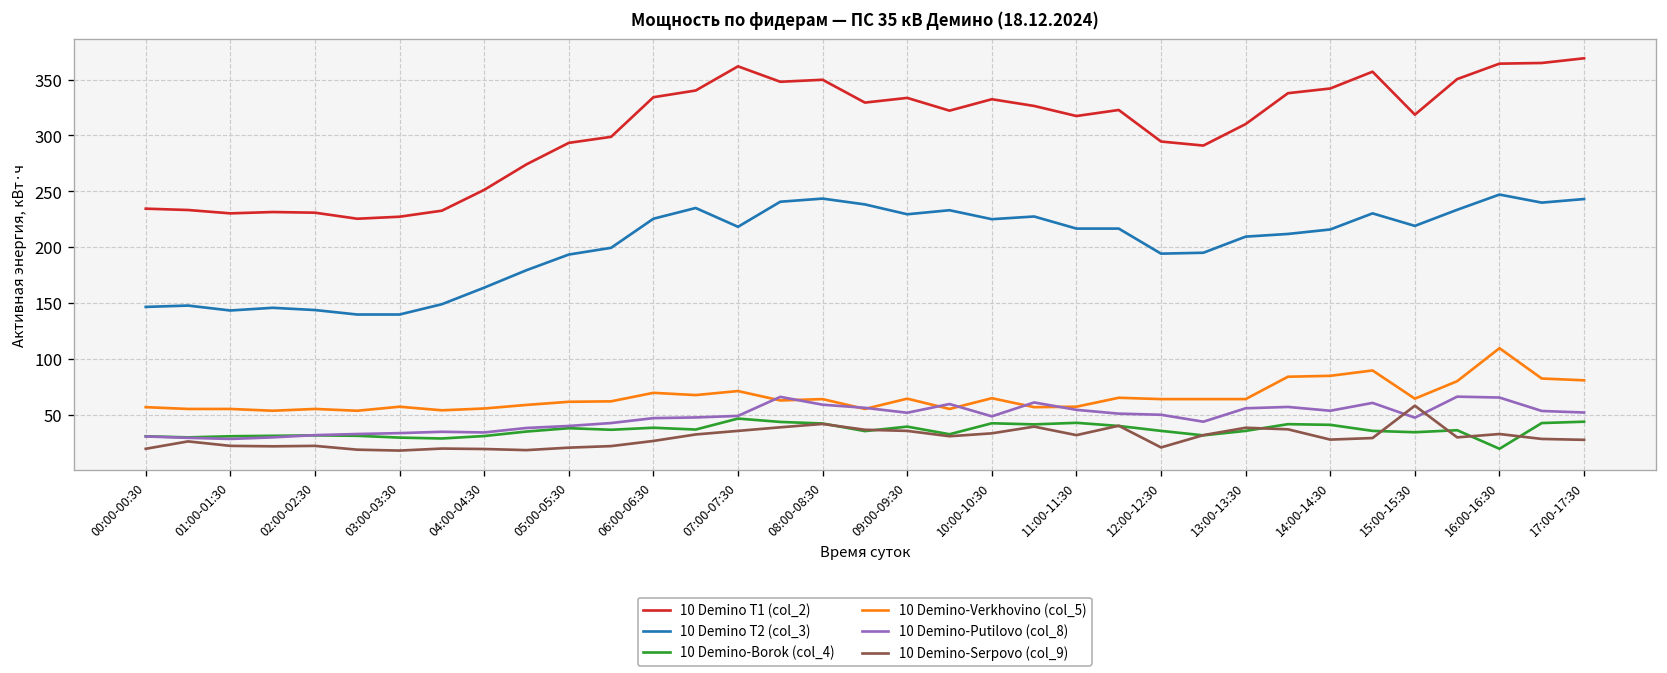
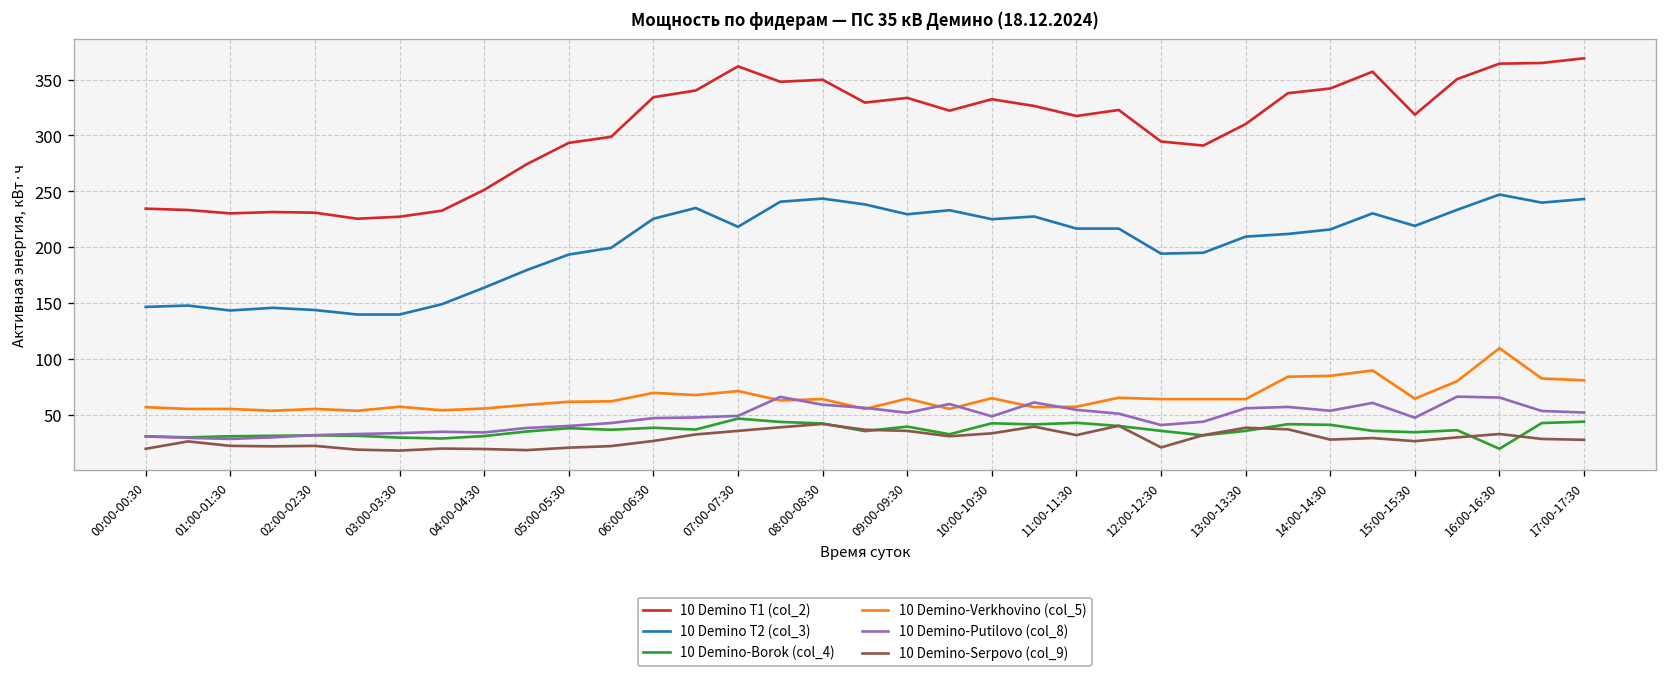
  {
    "10 Demino T1 (col_2)": {
      "00:00-00:30": 230,
      "01:00-01:30": 230,
      "02:00-02:30": 230,
      "03:00-03:30": 230,
      "04:00-04:30": 250,
      "05:00-05:30": 290,
      "06:00-06:30": 330,
      "07:00-07:30": 360,
      "08:00-08:30": 350,
      "09:00-09:30": 330,
      "10:00-10:30": 330,
      "11:00-11:30": 320,
      "12:00-12:30": 290,
      "13:00-13:30": 310,
      "14:00-14:30": 340,
      "15:00-15:30": 320,
      "16:00-16:30": 360,
      "17:00-17:30": 370
    },
    "10 Demino T2 (col_3)": {
      "00:00-00:30": 150,
      "01:00-01:30": 140,
      "02:00-02:30": 140,
      "03:00-03:30": 140,
      "04:00-04:30": 160,
      "05:00-05:30": 190,
      "06:00-06:30": 230,
      "07:00-07:30": 220,
      "08:00-08:30": 240,
      "09:00-09:30": 230,
      "10:00-10:30": 230,
      "11:00-11:30": 220,
      "12:00-12:30": 190,
      "13:00-13:30": 210,
      "14:00-14:30": 220,
      "15:00-15:30": 220,
      "16:00-16:30": 250,
      "17:00-17:30": 240
    },
    "10 Demino-Borok (col_4)": {
      "03:00-03:30": 30,
      "04:00-04:30": 30,
      "06:00-06:30": 40,
      "09:00-09:30": 40,
      "10:00-10:30": 40,
      "11:00-11:30": 40,
      "12:00-12:30": 40,
      "13:00-13:30": 40,
      "14:00-14:30": 40,
      "15:00-15:30": 30,
      "16:00-16:30": 20,
      "17:00-17:30": 40
    },
    "10 Demino-Verkhovino (col_5)": {
      "00:00-00:30": 60,
      "01:00-01:30": 60,
      "02:00-02:30": 60,
      "03:00-03:30": 60,
      "04:00-04:30": 60,
      "05:00-05:30": 60,
      "06:00-06:30": 70,
      "07:00-07:30": 70,
      "08:00-08:30": 60,
      "09:00-09:30": 60,
      "10:00-10:30": 70,
      "11:00-11:30": 60,
      "12:00-12:30": 60,
      "13:00-13:30": 60,
      "14:00-14:30": 90,
      "15:00-15:30": 60,
      "16:00-16:30": 110,
      "17:00-17:30": 80
    },
    "10 Demino-Putilovo (col_8)": {
      "03:00-03:30": 30,
      "04:00-04:30": 30,
      "06:00-06:30": 50,
      "08:00-08:30": 60,
      "09:00-09:30": 50,
      "10:00-10:30": 50,
      "11:00-11:30": 50,
-     "12:00-12:30": 50,
+     "12:00-12:30": 40,
      "13:00-13:30": 60,
      "14:00-14:30": 50,
      "15:00-15:30": 50,
      "16:00-16:30": 70,
      "17:00-17:30": 50
    },
    "10 Demino-Serpovo (col_9)": {
      "00:00-00:30": 20,
      "01:00-01:30": 20,
      "02:00-02:30": 20,
      "03:00-03:30": 20,
      "04:00-04:30": 20,
      "05:00-05:30": 20,
      "06:00-06:30": 30,
      "07:00-07:30": 40,
      "09:00-09:30": 40,
      "10:00-10:30": 30,
      "11:00-11:30": 30,
      "12:00-12:30": 20,
      "13:00-13:30": 40,
      "14:00-14:30": 30,
-     "15:00-15:30": 60,
+     "15:00-15:30": 30,
      "16:00-16:30": 30,
      "17:00-17:30": 30
    }
  }
